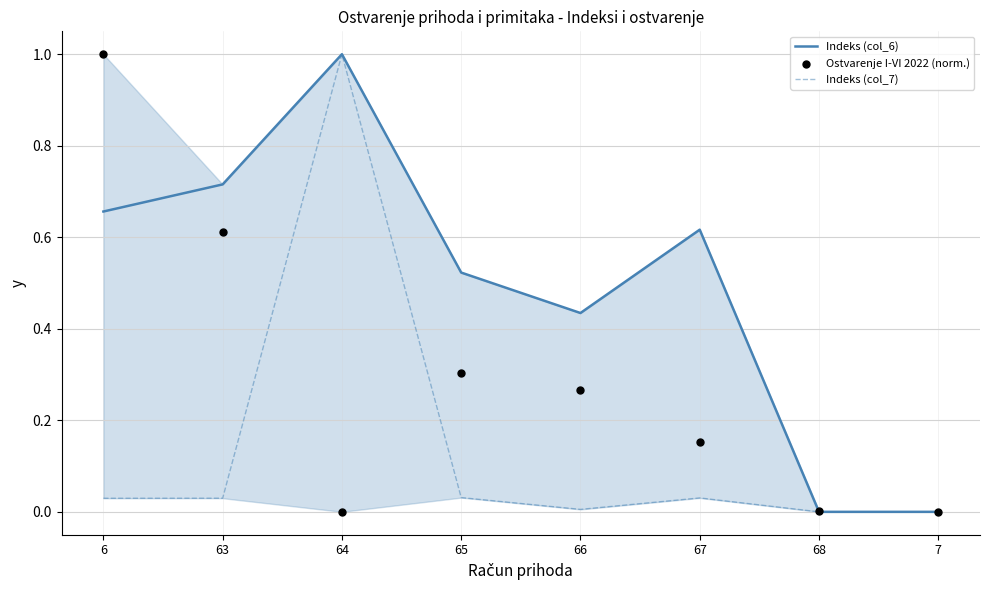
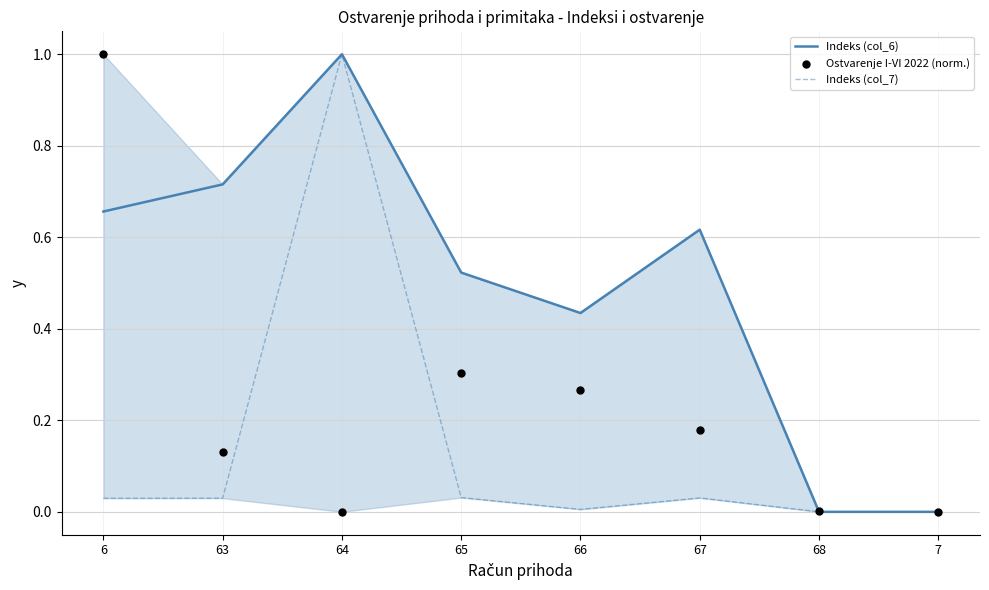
  {
    "Ostvarenje I-VI 2022 (norm.)": {
-     "63": 0.61,
-     "67": 0.15
+     "63": 0.13,
+     "67": 0.18
    }
  }
